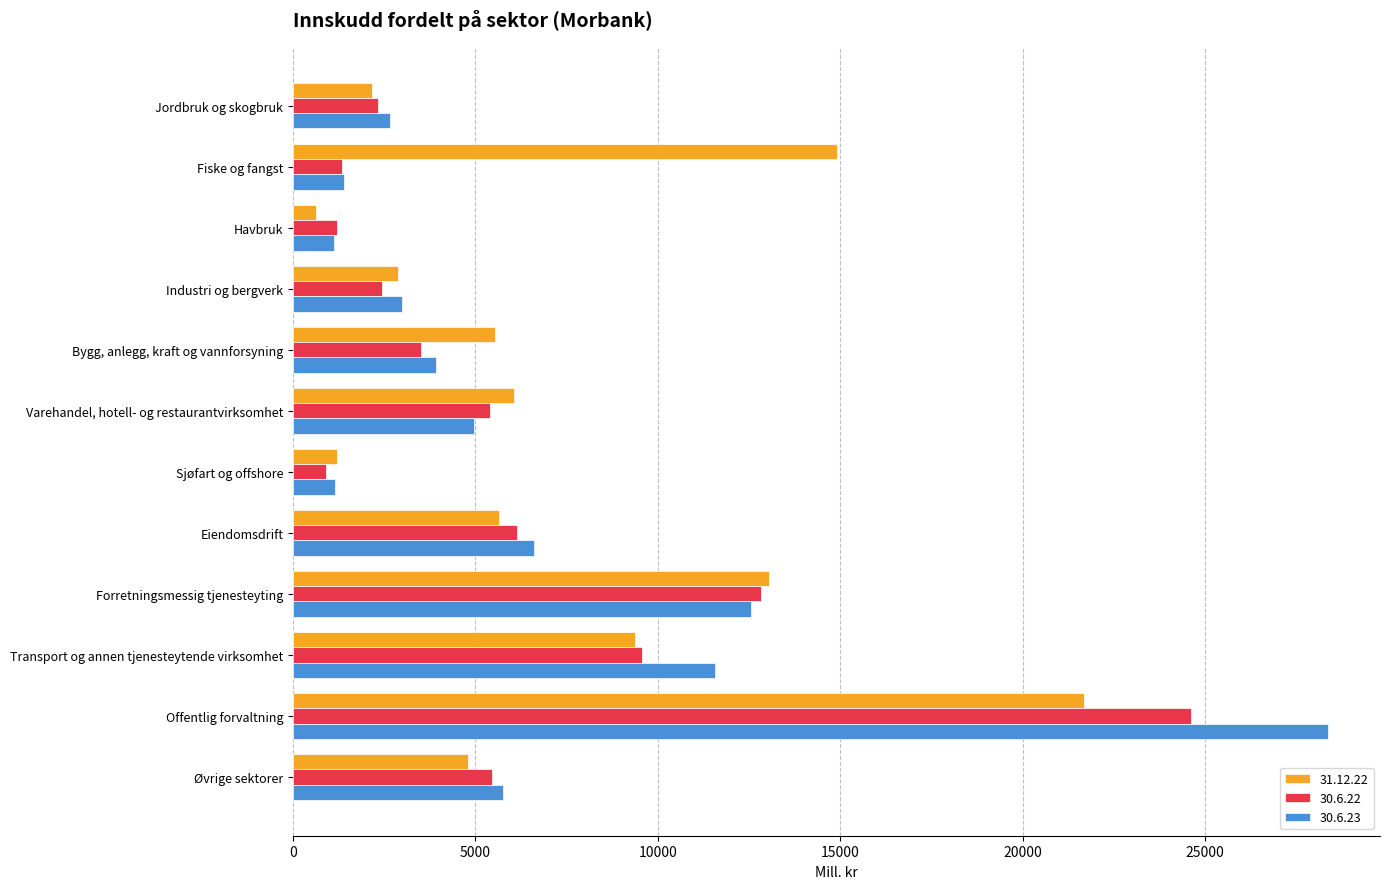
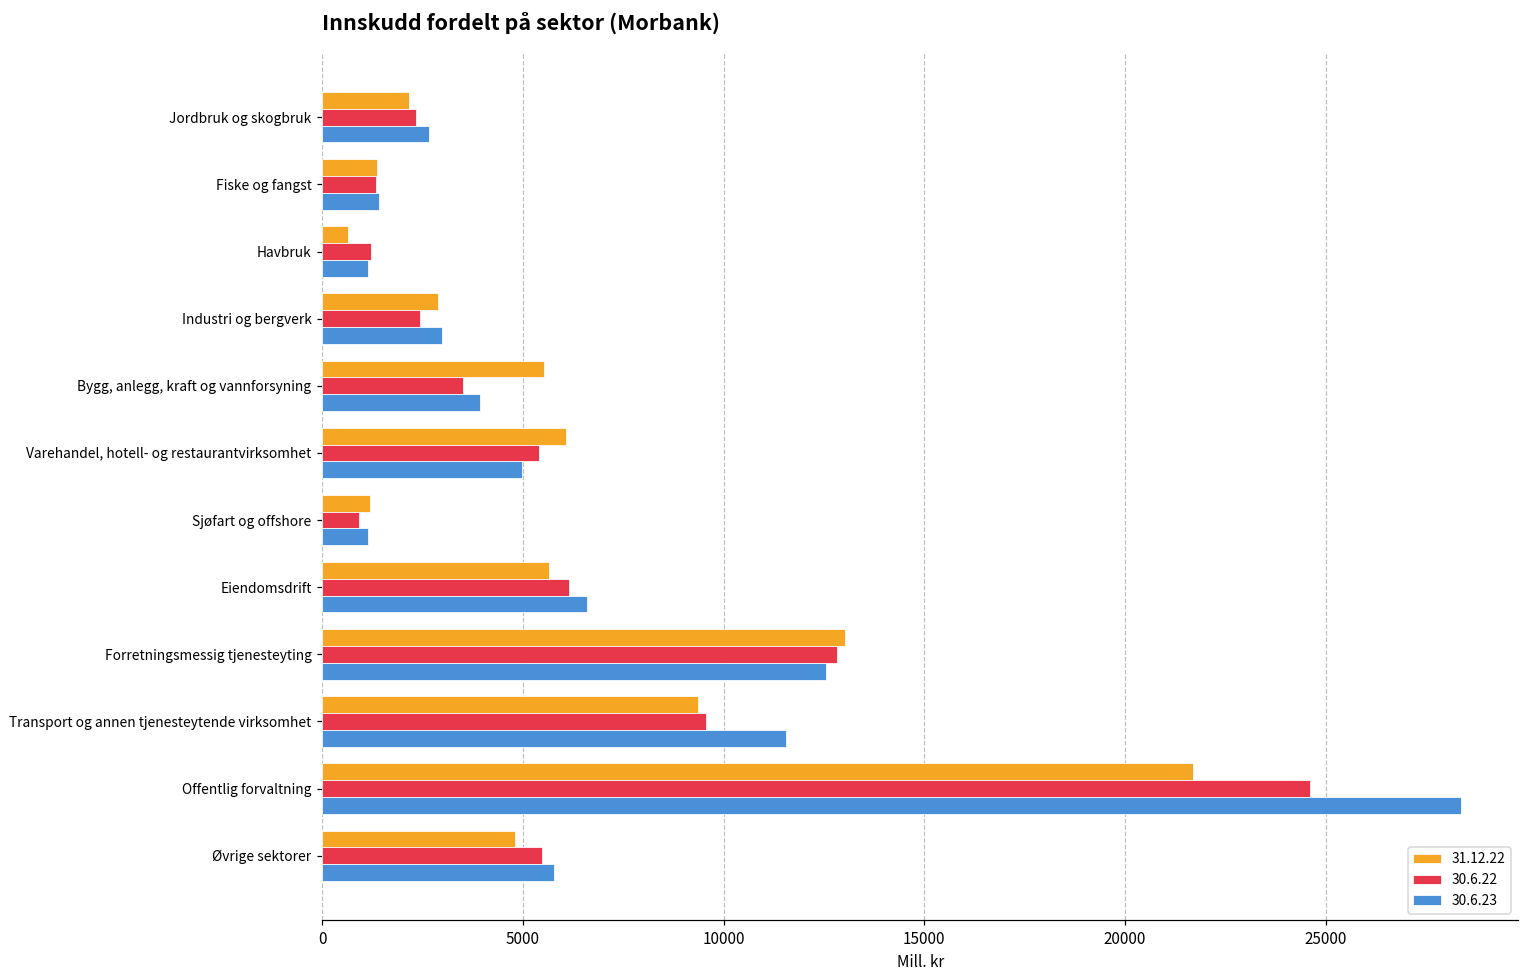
  {
    "31.12.22": {
      "Jordbruk og skogbruk": 2200,
-     "Fiske og fangst": 14900,
+     "Fiske og fangst": 1400,
      "Havbruk": 600,
      "Industri og bergverk": 2900,
      "Bygg, anlegg, kraft og vannforsyning": 5500,
      "Varehandel, hotell- og restaurantvirksomhet": 6100,
      "Sjøfart og offshore": 1200,
      "Eiendomsdrift": 5600,
      "Forretningsmessig tjenesteyting": 13000,
      "Transport og annen tjenesteytende virksomhet": 9400,
      "Offentlig forvaltning": 21700,
      "Øvrige sektorer": 4800
    },
    "30.6.22": {
      "Jordbruk og skogbruk": 2300,
      "Fiske og fangst": 1300,
      "Havbruk": 1200,
      "Industri og bergverk": 2400,
      "Bygg, anlegg, kraft og vannforsyning": 3500,
      "Varehandel, hotell- og restaurantvirksomhet": 5400,
      "Sjøfart og offshore": 900,
      "Eiendomsdrift": 6200,
      "Forretningsmessig tjenesteyting": 12800,
      "Transport og annen tjenesteytende virksomhet": 9600,
      "Offentlig forvaltning": 24600,
      "Øvrige sektorer": 5500
    },
    "30.6.23": {
      "Jordbruk og skogbruk": 2700,
      "Fiske og fangst": 1400,
      "Havbruk": 1100,
      "Industri og bergverk": 3000,
      "Bygg, anlegg, kraft og vannforsyning": 3900,
      "Varehandel, hotell- og restaurantvirksomhet": 5000,
      "Sjøfart og offshore": 1100,
      "Eiendomsdrift": 6600,
      "Forretningsmessig tjenesteyting": 12500,
      "Transport og annen tjenesteytende virksomhet": 11600,
      "Offentlig forvaltning": 28400,
      "Øvrige sektorer": 5800
    }
  }
